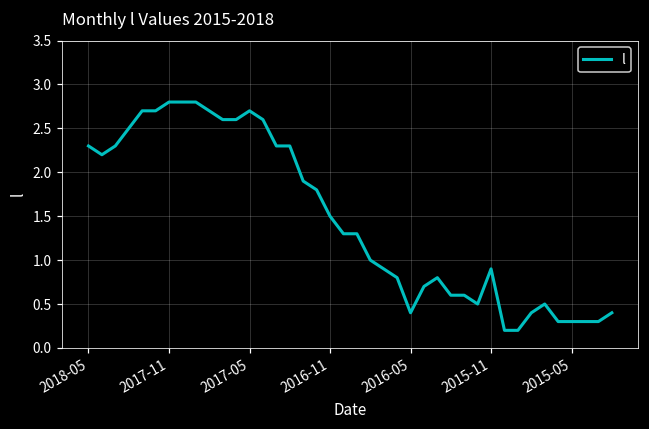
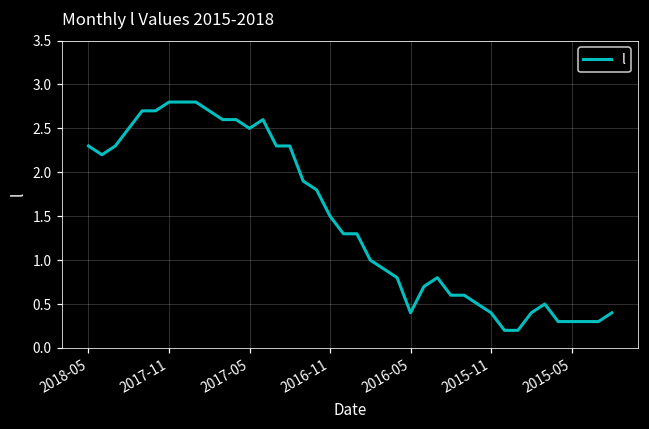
  {
    "2018-05": 2.3,
    "2017-11": 2.8,
-   "2017-05": 2.7,
+   "2017-05": 2.5,
    "2016-11": 1.5,
    "2016-05": 0.4,
-   "2015-11": 0.9,
+   "2015-11": 0.4,
    "2015-05": 0.3
  }
